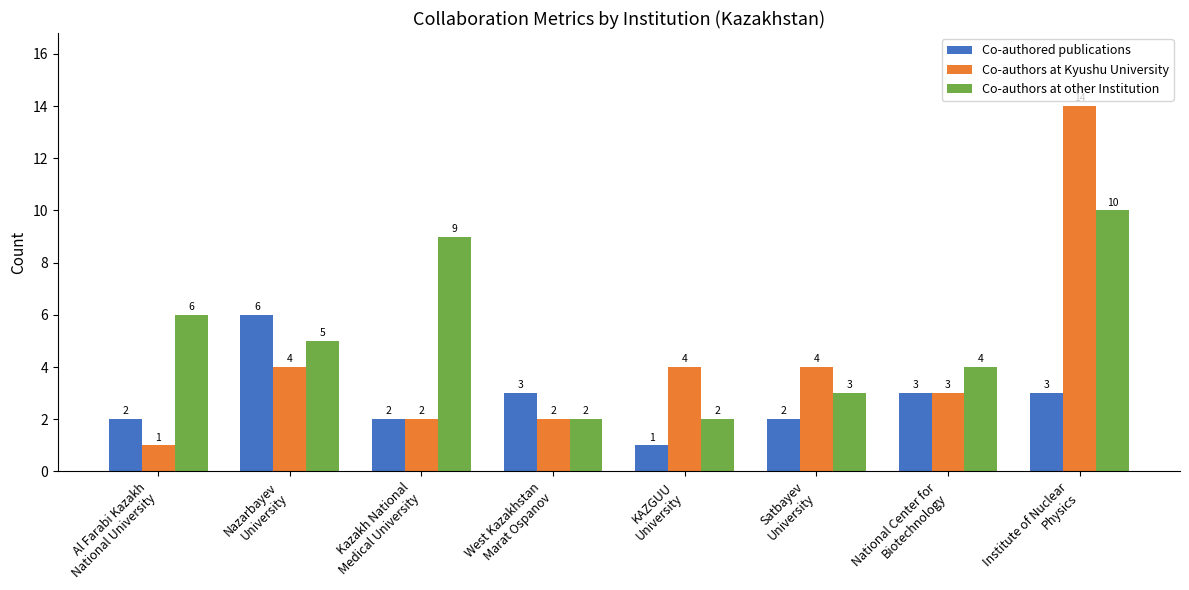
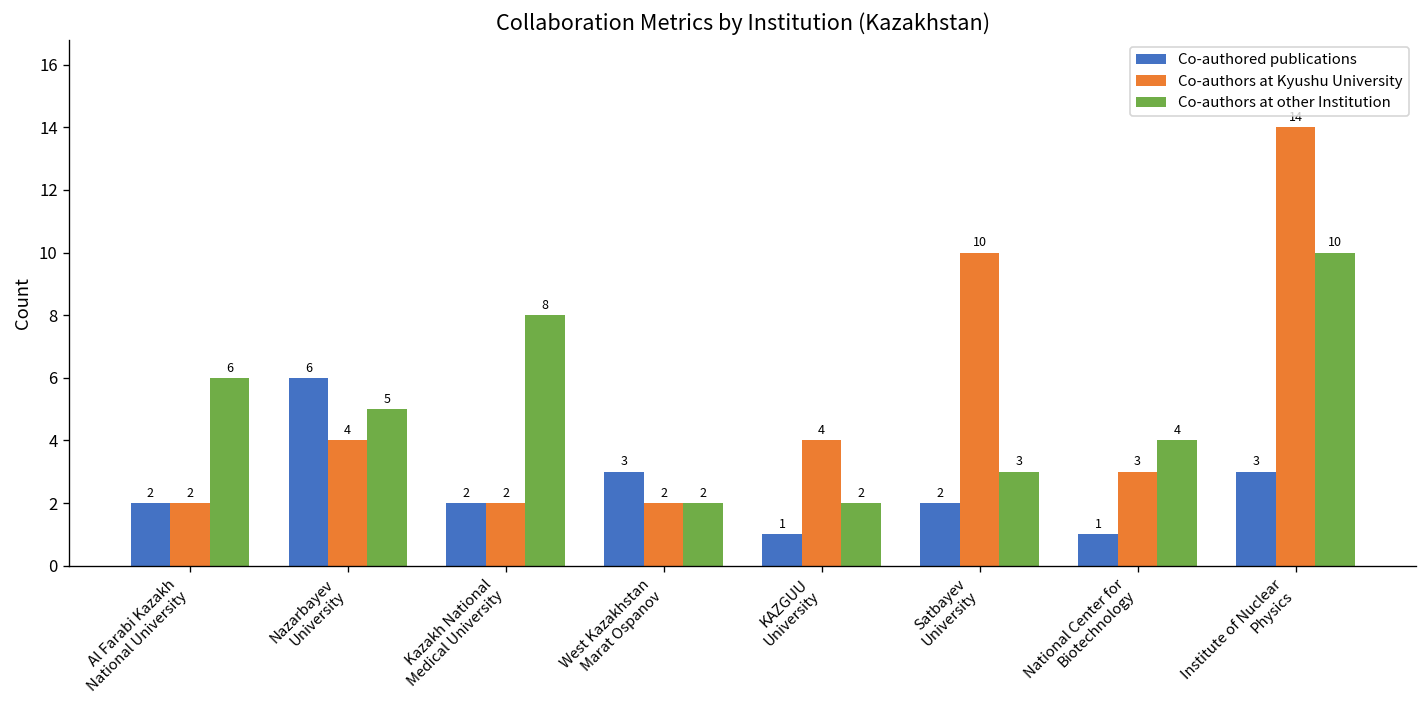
  {
    "Co-authored publications": {
      "Al Farabi Kazakh National University": 2,
      "Nazarbayev University": 6,
      "Kazakh National Medical University": 2,
      "West Kazakhstan Marat Ospanov": 3,
      "KAZGUU University": 1,
      "Satbayev University": 2,
-     "National Center for Biotechnology": 3,
+     "National Center for Biotechnology": 1,
      "Institute of Nuclear Physics": 3
    },
    "Co-authors at Kyushu University": {
-     "Al Farabi Kazakh National University": 1,
+     "Al Farabi Kazakh National University": 2,
      "Nazarbayev University": 4,
      "Kazakh National Medical University": 2,
      "West Kazakhstan Marat Ospanov": 2,
      "KAZGUU University": 4,
-     "Satbayev University": 4,
+     "Satbayev University": 10,
      "National Center for Biotechnology": 3
    },
    "Co-authors at other Institution": {
      "Al Farabi Kazakh National University": 6,
      "Nazarbayev University": 5,
-     "Kazakh National Medical University": 9,
+     "Kazakh National Medical University": 8,
      "West Kazakhstan Marat Ospanov": 2,
      "KAZGUU University": 2,
      "Satbayev University": 3,
      "National Center for Biotechnology": 4,
      "Institute of Nuclear Physics": 10
    }
  }
